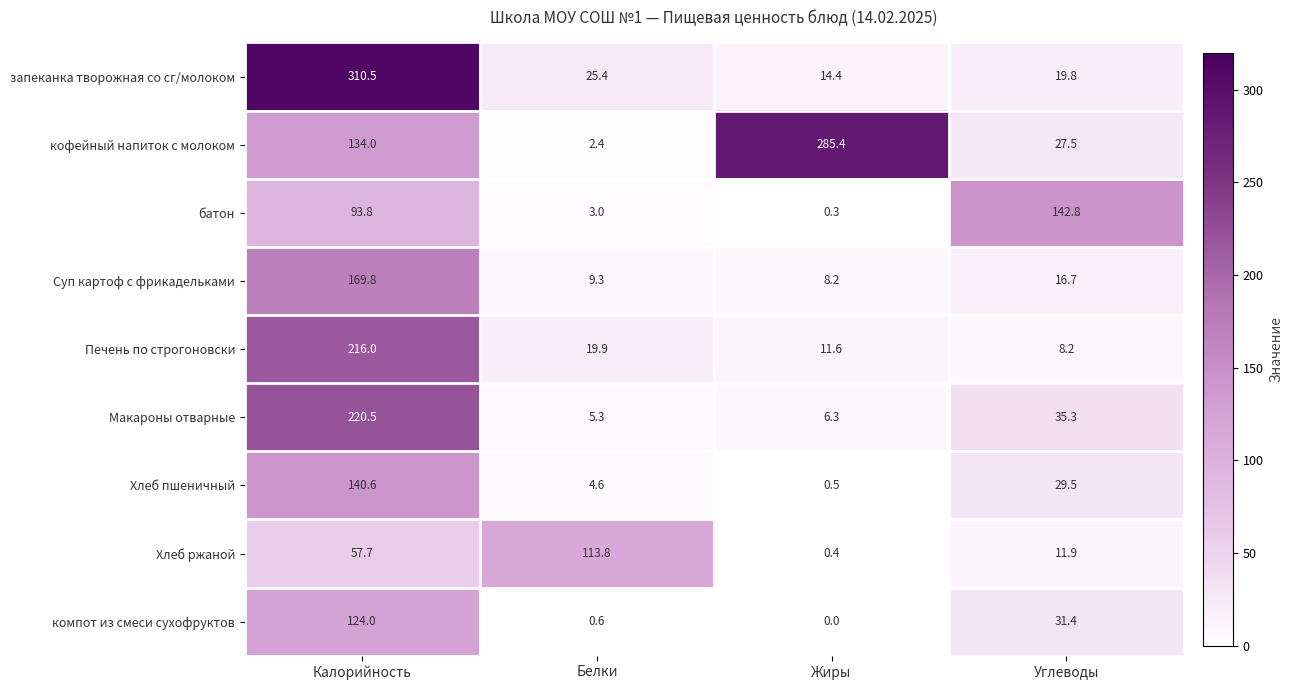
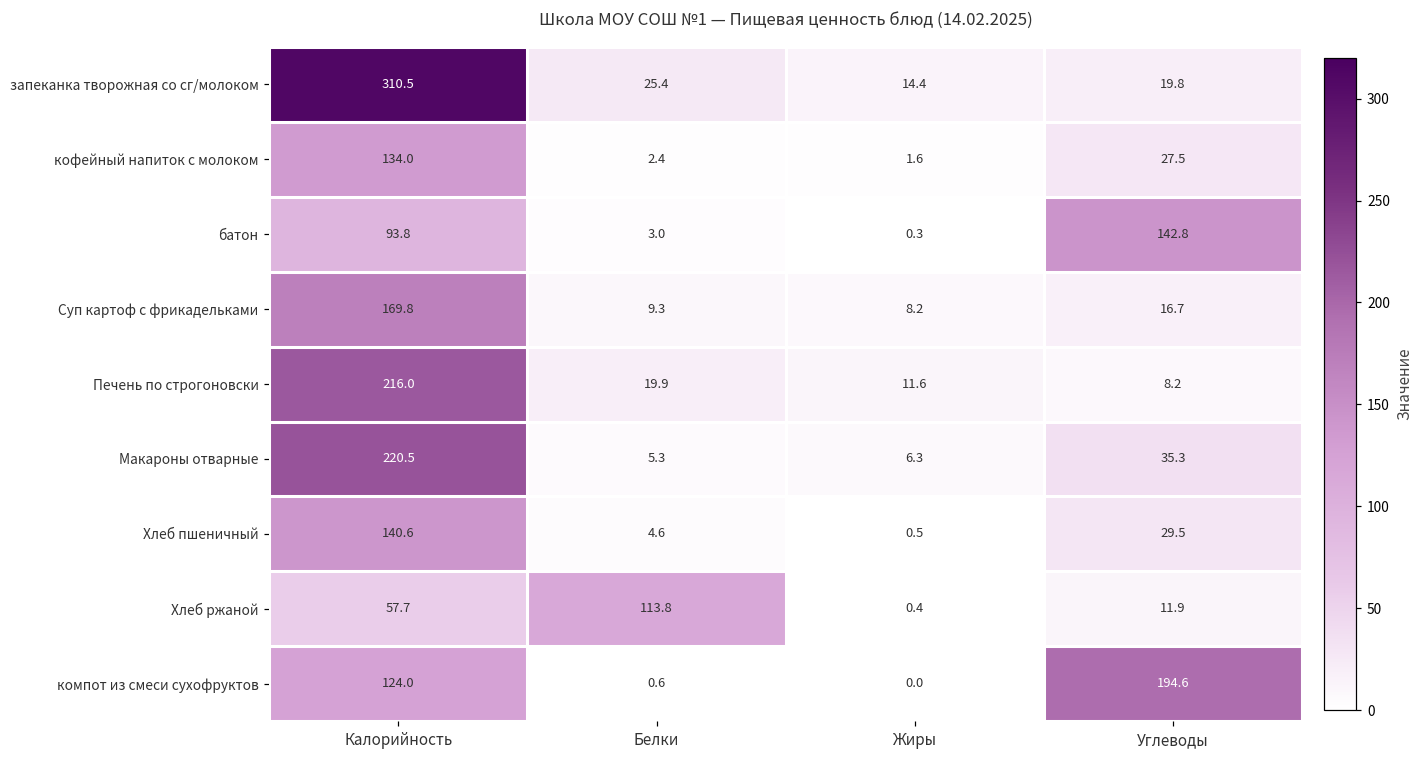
  {
    "запеканка творожная со сг/молоком": {
      "Калорийность": 310.5,
      "Белки": 25.4,
      "Жиры": 14.4,
      "Углеводы": 19.8
    },
    "кофейный напиток с молоком": {
      "Калорийность": 134.0,
      "Белки": 2.4,
-     "Жиры": 285.4,
+     "Жиры": 1.6,
      "Углеводы": 27.5
    },
    "батон": {
      "Калорийность": 93.8,
      "Белки": 3.0,
      "Жиры": 0.3,
      "Углеводы": 142.8
    },
    "Суп картоф с фрикадельками": {
      "Калорийность": 169.8,
      "Белки": 9.3,
      "Жиры": 8.2,
      "Углеводы": 16.7
    },
    "Печень по строгоновски": {
      "Калорийность": 216.0,
      "Белки": 19.9,
      "Жиры": 11.6,
      "Углеводы": 8.2
    },
    "Макароны отварные": {
      "Калорийность": 220.5,
      "Белки": 5.3,
      "Жиры": 6.3,
      "Углеводы": 35.3
    },
    "Хлеб пшеничный": {
      "Калорийность": 140.6,
      "Белки": 4.6,
      "Жиры": 0.5,
      "Углеводы": 29.5
    },
    "Хлеб ржаной": {
      "Калорийность": 57.7,
      "Белки": 113.8,
      "Жиры": 0.4,
      "Углеводы": 11.9
    },
    "компот из смеси сухофруктов": {
      "Калорийность": 124.0,
      "Белки": 0.6,
      "Жиры": 0.0,
-     "Углеводы": 31.4
+     "Углеводы": 194.6
    }
  }
